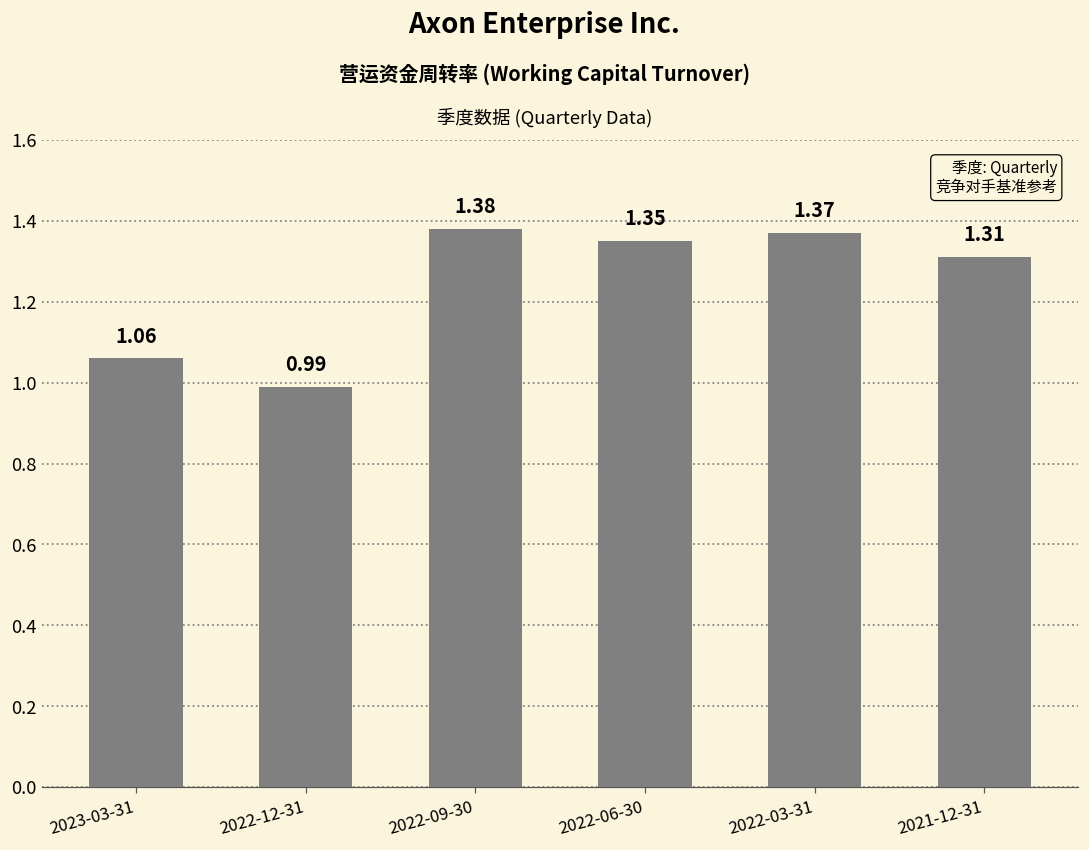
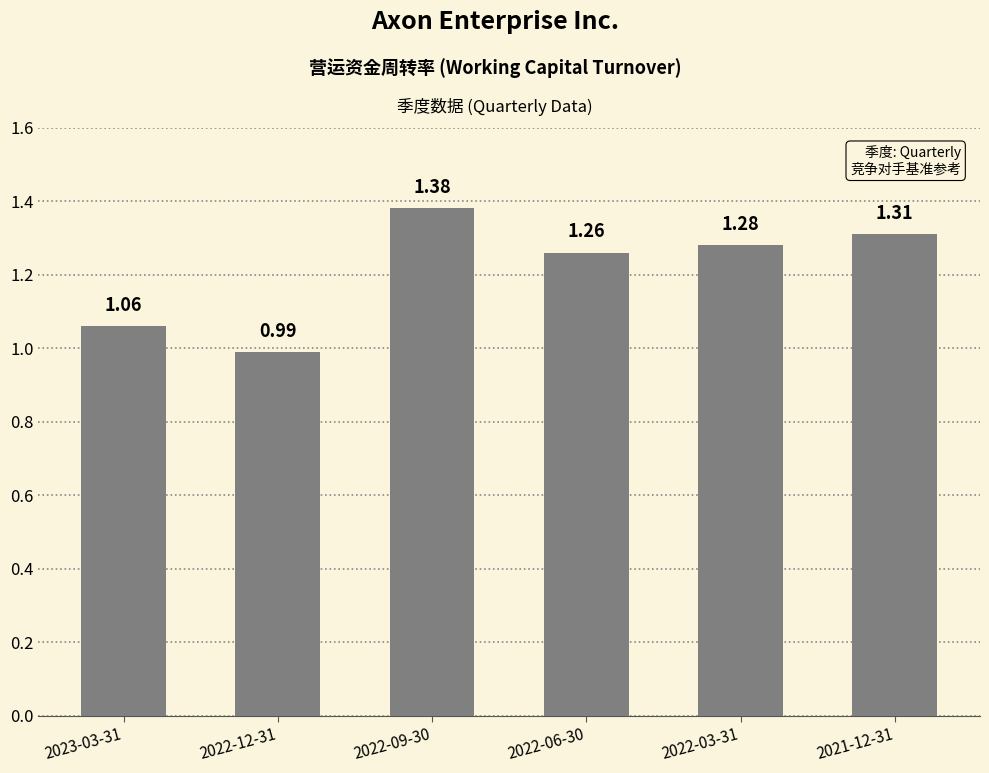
  {
    "2023-03-31": 1.06,
    "2022-12-31": 0.99,
    "2022-09-30": 1.38,
-   "2022-06-30": 1.35,
-   "2022-03-31": 1.37,
+   "2022-06-30": 1.26,
+   "2022-03-31": 1.28,
    "2021-12-31": 1.31
  }
